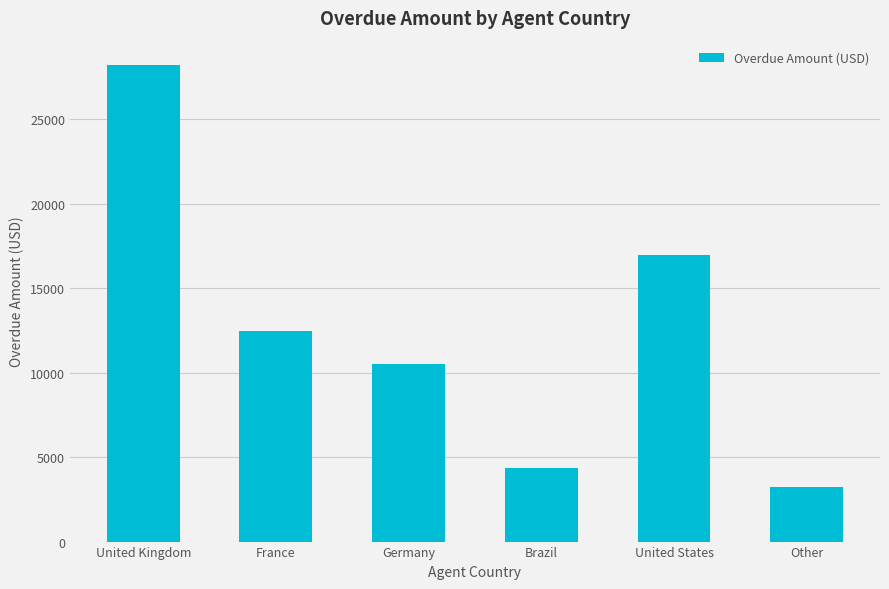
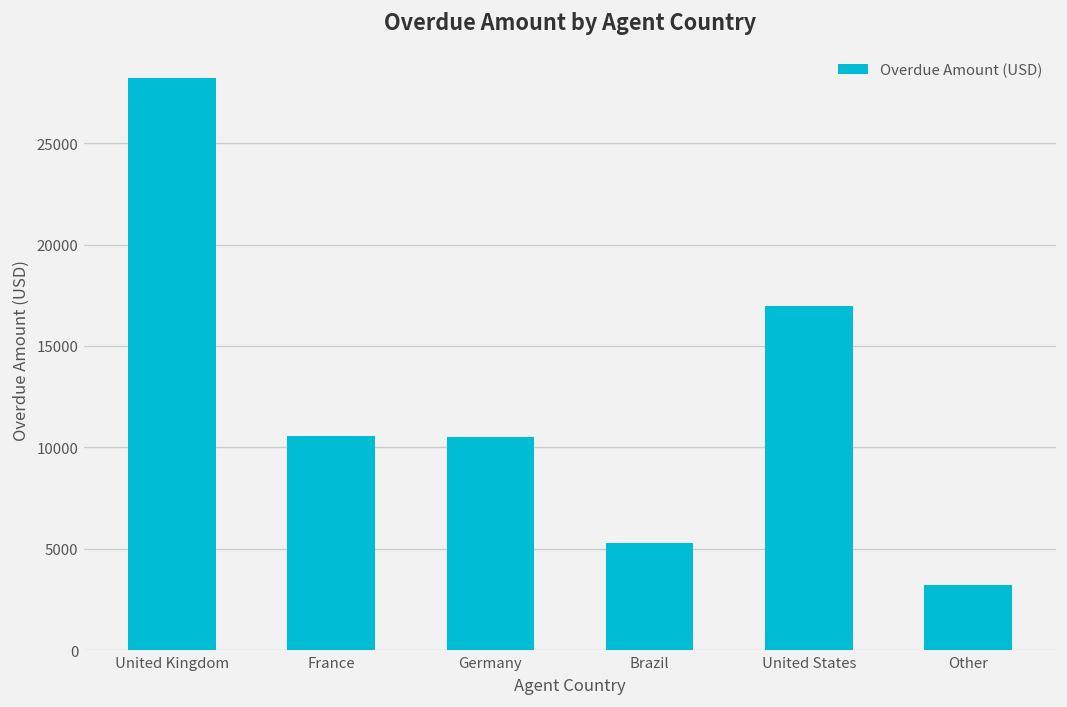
  {
    "United Kingdom": 28200,
-   "France": 12500,
+   "France": 10600,
    "Germany": 10500,
-   "Brazil": 4400,
+   "Brazil": 5300,
    "United States": 17000,
    "Other": 3200
  }
